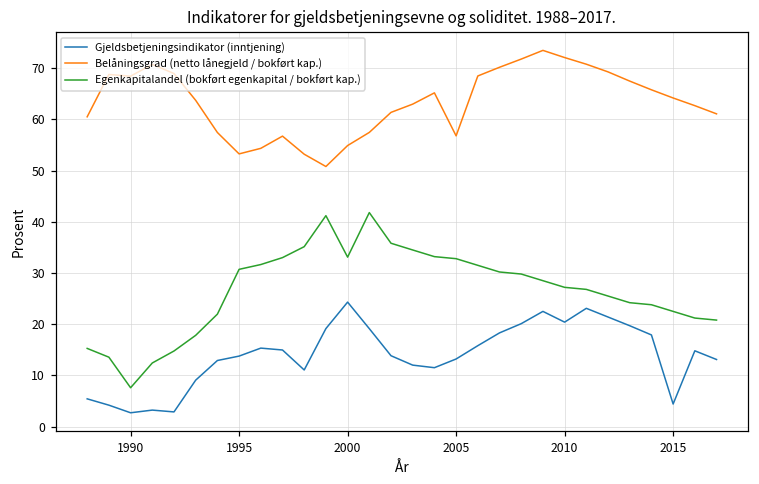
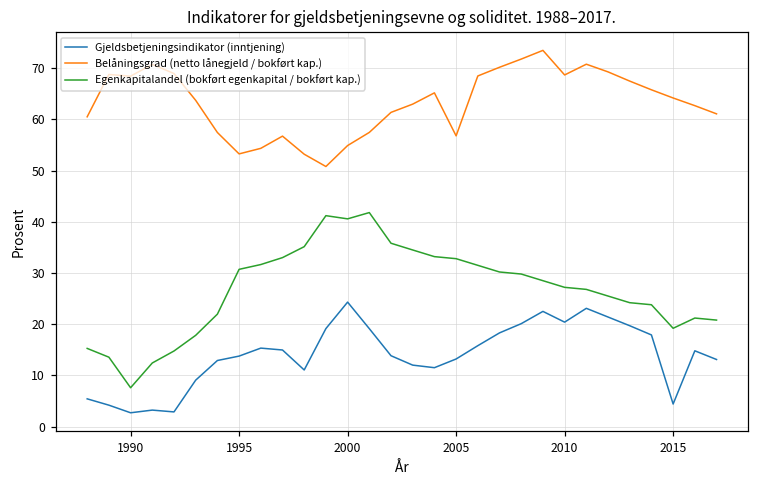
  {
    "Gjeldsbetjeningsindikator (inntjening)": {
      "1990": 3,
      "1995": 14,
      "2000": 24,
      "2005": 13,
      "2010": 20,
      "2015": 4
    },
    "Belåningsgrad (netto lånegjeld / bokført kap.)": {
      "1995": 53,
      "2000": 55,
      "2005": 57,
-     "2010": 72,
+     "2010": 69,
      "2015": 64
    },
    "Egenkapitalandel (bokført egenkapital / bokført kap.)": {
      "1990": 8,
      "1995": 31,
-     "2000": 33,
+     "2000": 41,
      "2005": 33,
      "2010": 27,
-     "2015": 23
+     "2015": 19
    }
  }
